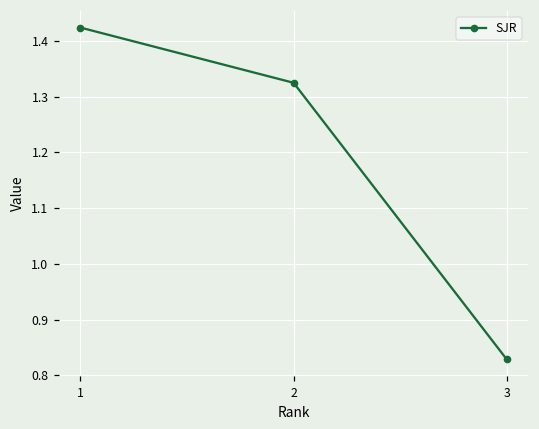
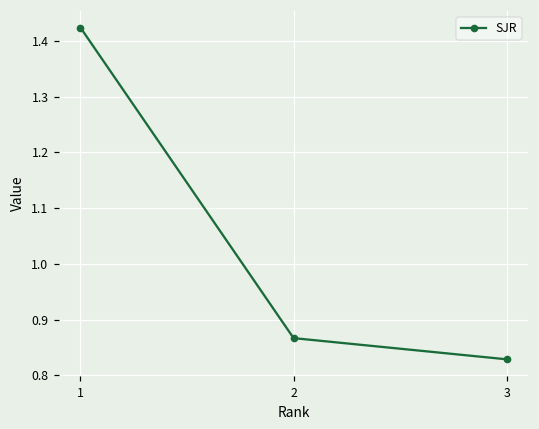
  {
    "1": 1.42,
-   "2": 1.33,
+   "2": 0.87,
    "3": 0.83
  }
